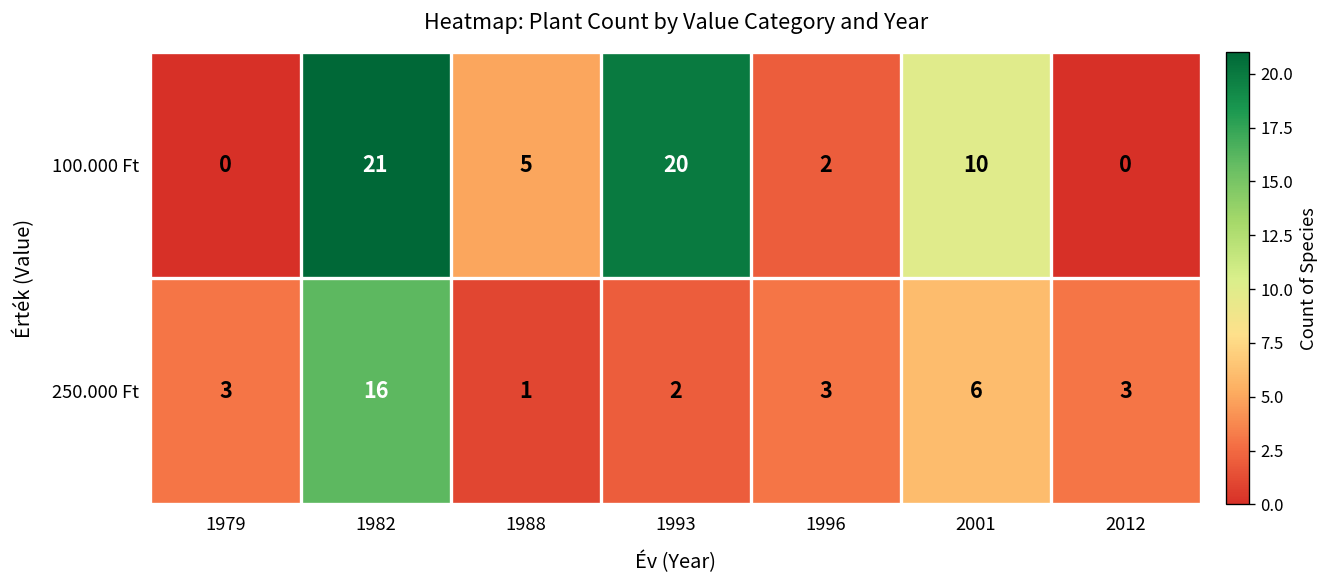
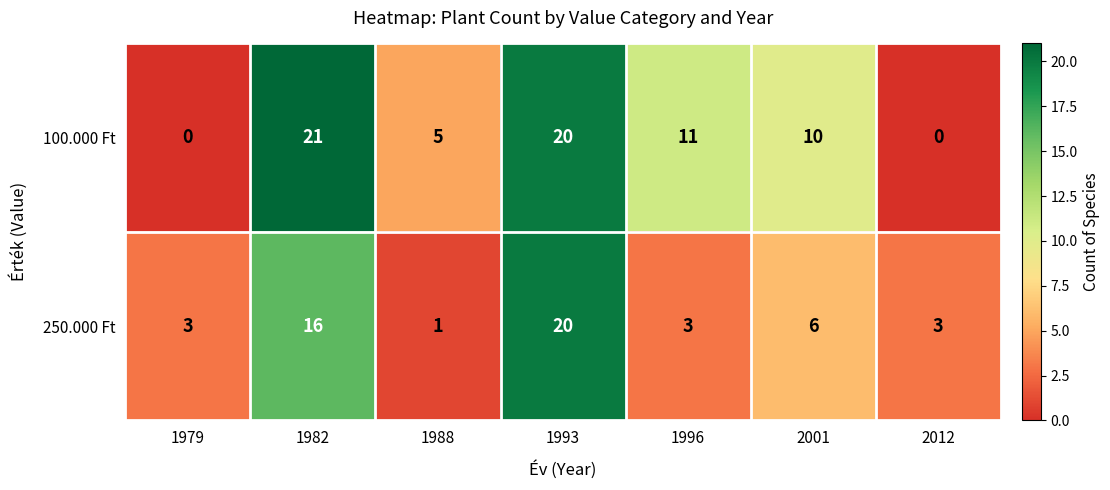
  {
    "100.000 Ft": {
      "1979": 0,
      "1982": 21,
      "1988": 5,
      "1993": 20,
-     "1996": 2,
+     "1996": 11,
      "2001": 10,
      "2012": 0
    },
    "250.000 Ft": {
      "1979": 3,
      "1982": 16,
      "1988": 1,
-     "1993": 2,
+     "1993": 20,
      "1996": 3,
      "2001": 6,
      "2012": 3
    }
  }
